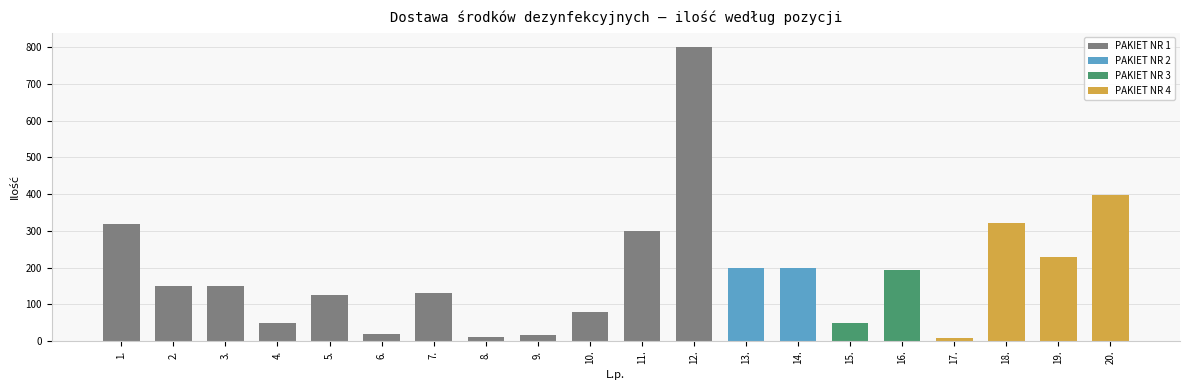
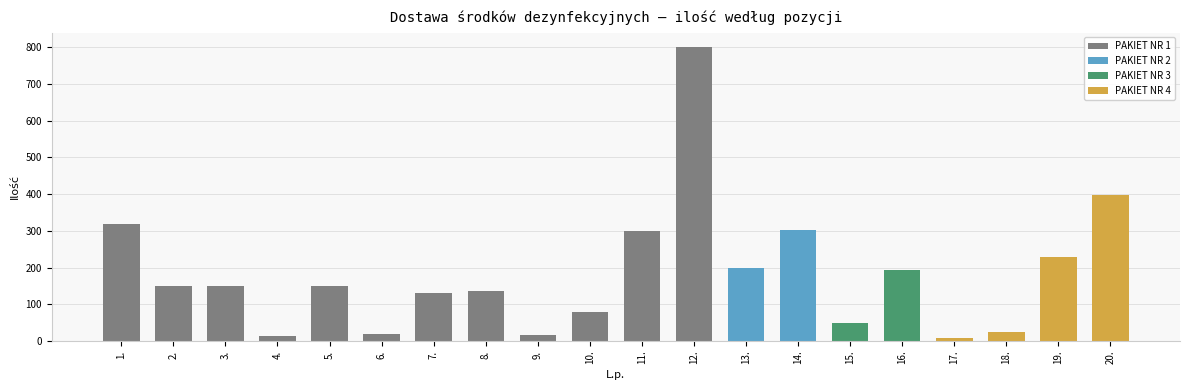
  {
    "1.": 320,
    "2.": 150,
    "3.": 150,
-   "4.": 50,
-   "5.": 130,
+   "4.": 10,
+   "5.": 150,
    "6.": 20,
    "7.": 130,
-   "8.": 10,
+   "8.": 140,
    "9.": 20,
    "10.": 80,
    "11.": 300,
    "12.": 800,
    "13.": 200,
-   "14.": 200,
+   "14.": 300,
    "15.": 50,
    "16.": 190,
    "17.": 10,
-   "18.": 320,
+   "18.": 30,
    "19.": 230,
    "20.": 400
  }
